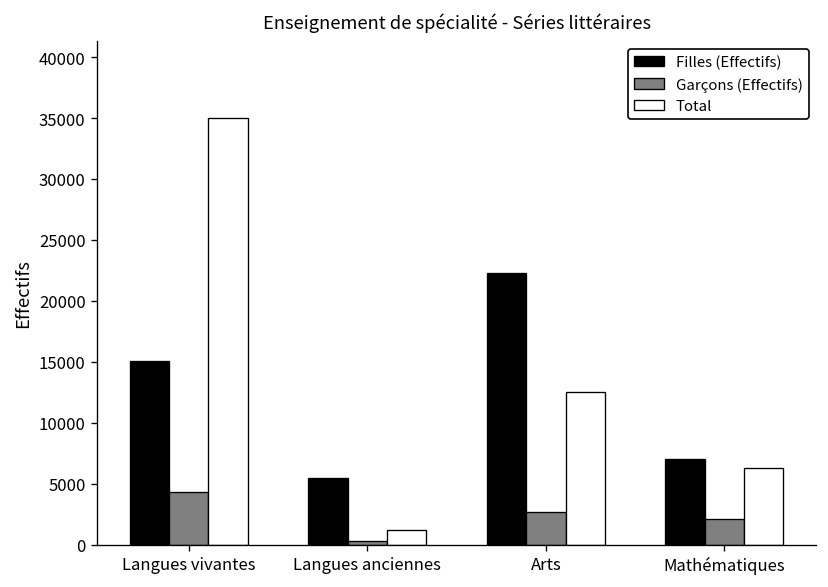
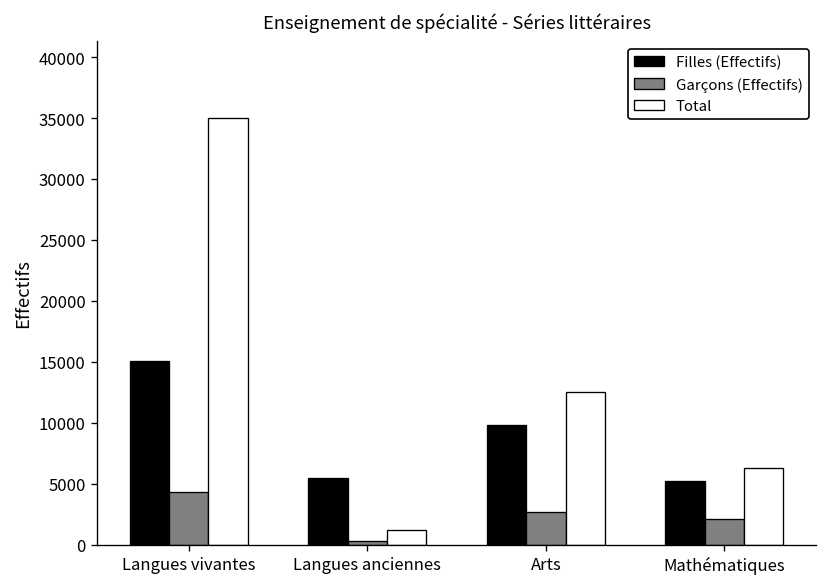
  {
    "Filles (Effectifs)": {
      "Langues vivantes": 15100,
      "Langues anciennes": 5400,
-     "Arts": 22200,
-     "Mathématiques": 7000
+     "Arts": 9800,
+     "Mathématiques": 5200
    },
    "Garçons (Effectifs)": {
      "Langues vivantes": 4300,
      "Langues anciennes": 300,
      "Arts": 2700,
      "Mathématiques": 2100
    },
    "Total": {
      "Langues vivantes": 35000,
      "Langues anciennes": 1200,
      "Arts": 12500,
      "Mathématiques": 6300
    }
  }
